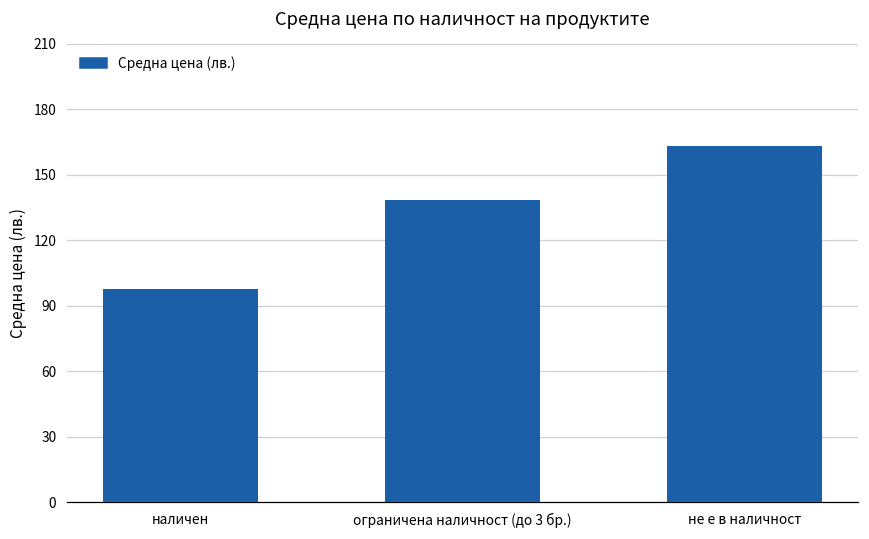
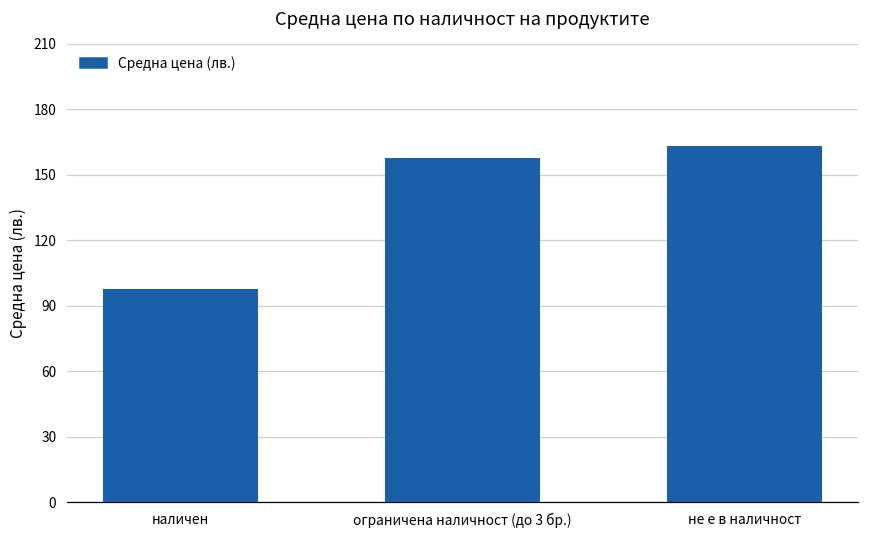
  {
    "наличен": 98,
-   "ограничена наличност (до 3 бр.)": 139,
+   "ограничена наличност (до 3 бр.)": 158,
    "не е в наличност": 163
  }
